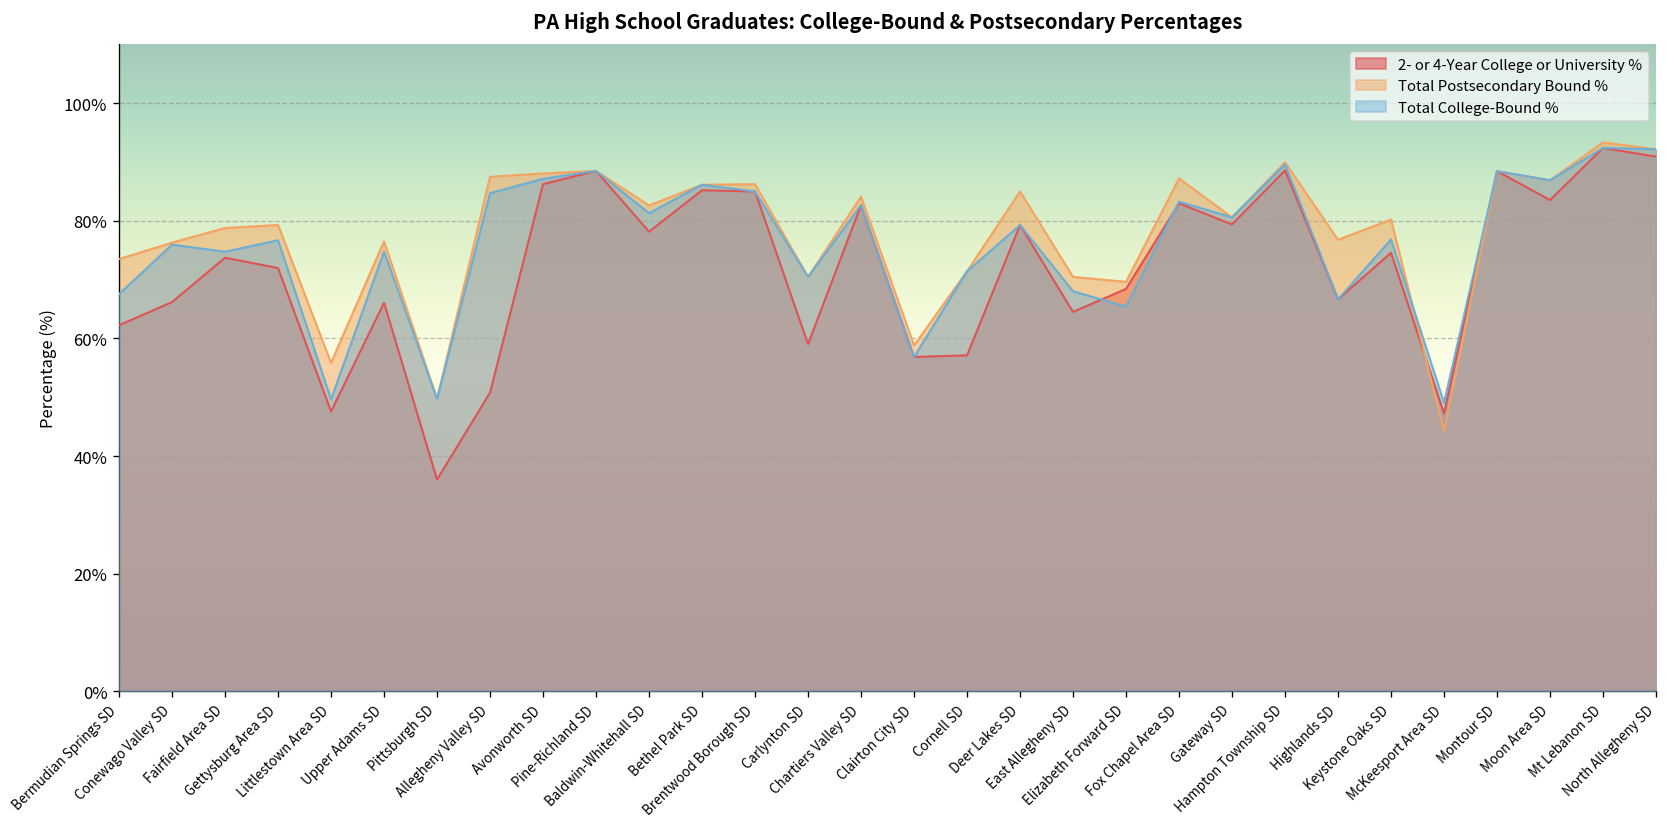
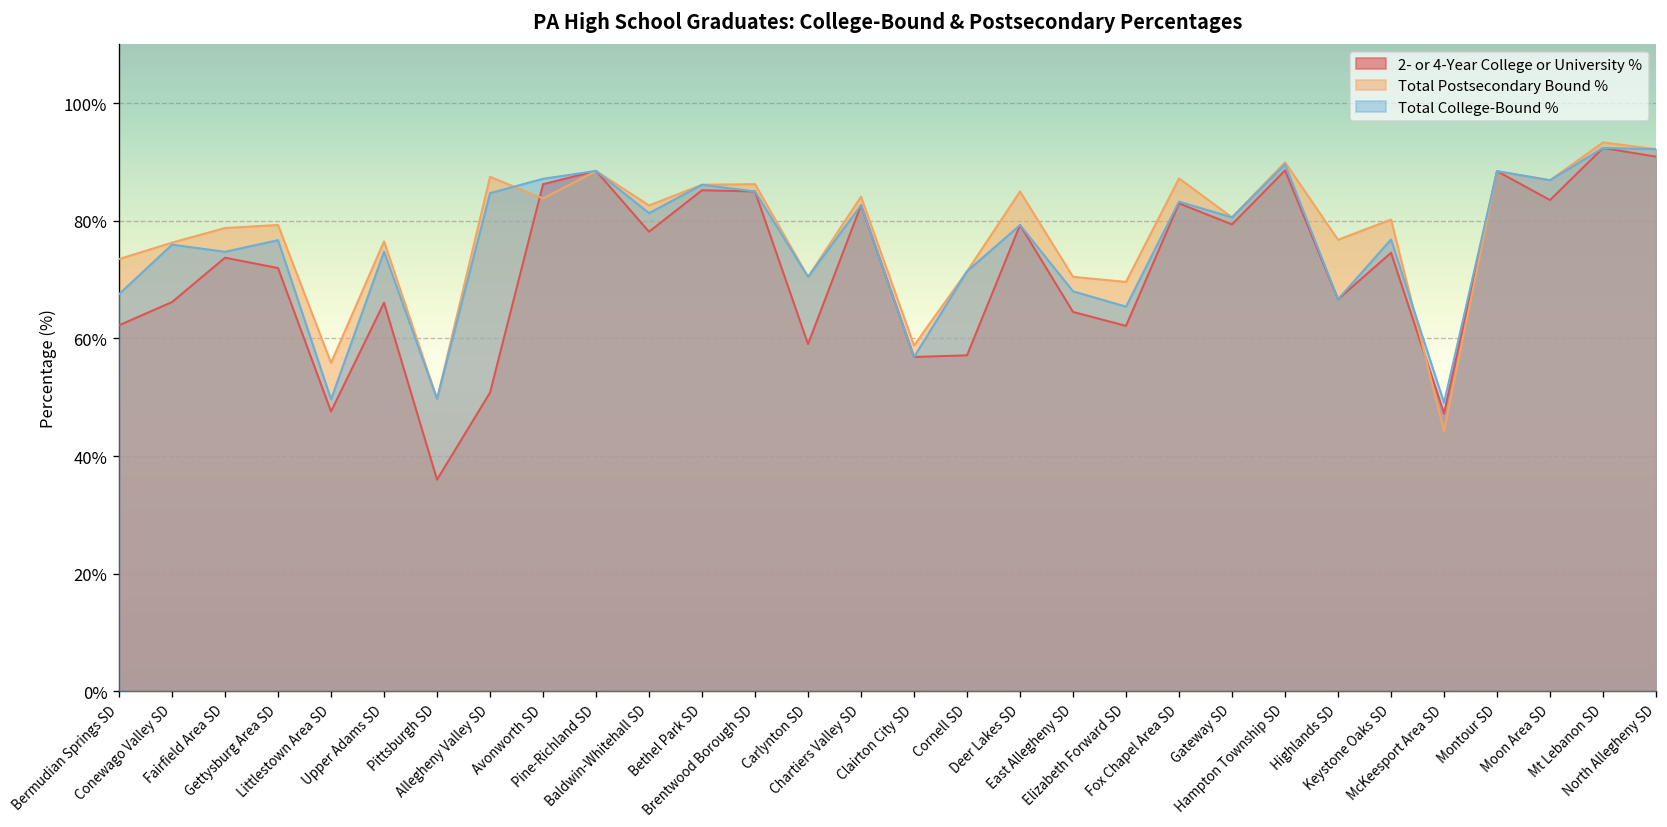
  {
    "2- or 4-Year College or University %": {
      "Bermudian Springs SD": "62%",
      "Conewago Valley SD": "66%",
      "Fairfield Area SD": "74%",
      "Gettysburg Area SD": "72%",
      "Littlestown Area SD": "48%",
      "Upper Adams SD": "66%",
      "Pittsburgh SD": "36%",
      "Allegheny Valley SD": "51%",
      "Avonworth SD": "86%",
      "Baldwin-Whitehall SD": "78%",
      "Bethel Park SD": "85%",
      "Carlynton SD": "59%",
      "Cornell SD": "57%",
      "East Allegheny SD": "65%",
-     "Elizabeth Forward SD": "68%",
+     "Elizabeth Forward SD": "62%",
      "Gateway SD": "79%",
      "Hampton Township SD": "89%",
      "Keystone Oaks SD": "75%",
      "McKeesport Area SD": "47%",
      "Moon Area SD": "84%",
      "North Allegheny SD": "91%"
    },
    "Total Postsecondary Bound %": {
      "Bermudian Springs SD": "74%",
      "Fairfield Area SD": "79%",
      "Gettysburg Area SD": "79%",
      "Littlestown Area SD": "56%",
      "Upper Adams SD": "77%",
      "Allegheny Valley SD": "88%",
-     "Avonworth SD": "88%",
+     "Avonworth SD": "84%",
      "Baldwin-Whitehall SD": "83%",
      "Brentwood Borough SD": "86%",
      "Chartiers Valley SD": "84%",
      "Clairton City SD": "59%",
      "Deer Lakes SD": "85%",
      "East Allegheny SD": "70%",
      "Elizabeth Forward SD": "70%",
      "Fox Chapel Area SD": "87%",
      "Highlands SD": "77%",
      "Keystone Oaks SD": "80%",
      "McKeesport Area SD": "44%",
      "Mt Lebanon SD": "93%"
    },
    "Total College-Bound %": {
      "Bermudian Springs SD": "68%",
      "Fairfield Area SD": "75%",
      "Gettysburg Area SD": "77%",
      "Littlestown Area SD": "50%",
      "Upper Adams SD": "75%",
      "Allegheny Valley SD": "85%",
      "Avonworth SD": "87%",
      "Baldwin-Whitehall SD": "81%",
      "East Allegheny SD": "68%",
      "Elizabeth Forward SD": "65%",
      "Keystone Oaks SD": "77%",
      "McKeesport Area SD": "49%"
    }
  }
